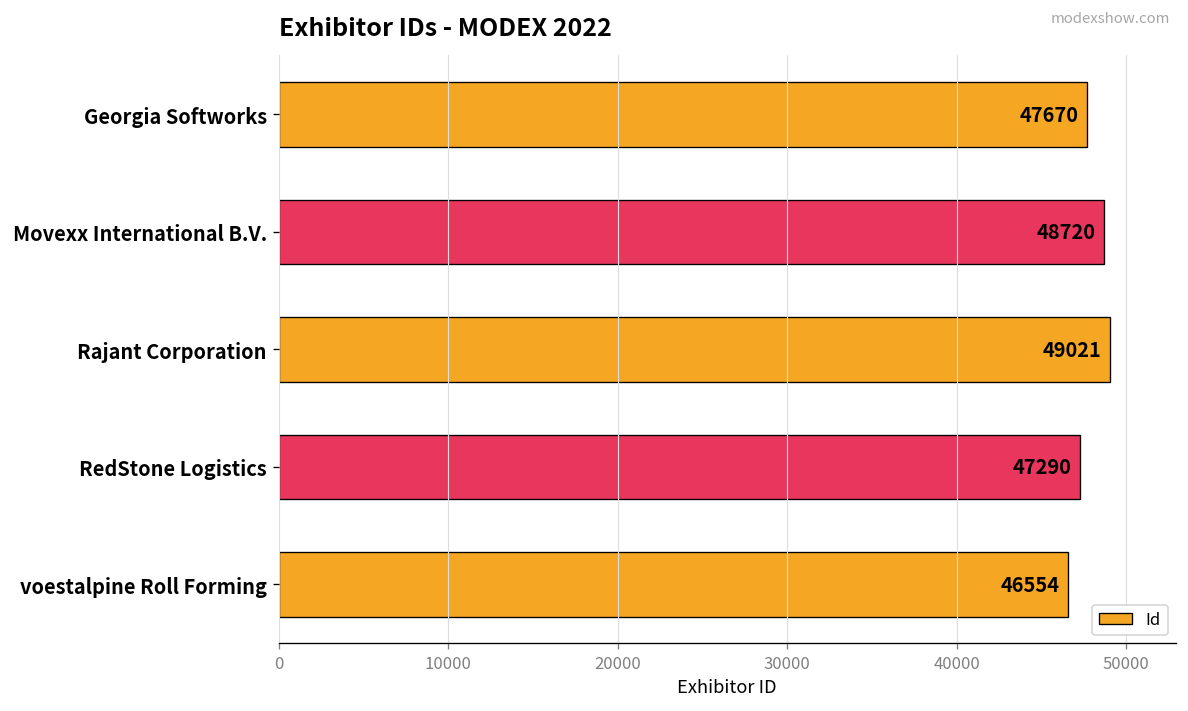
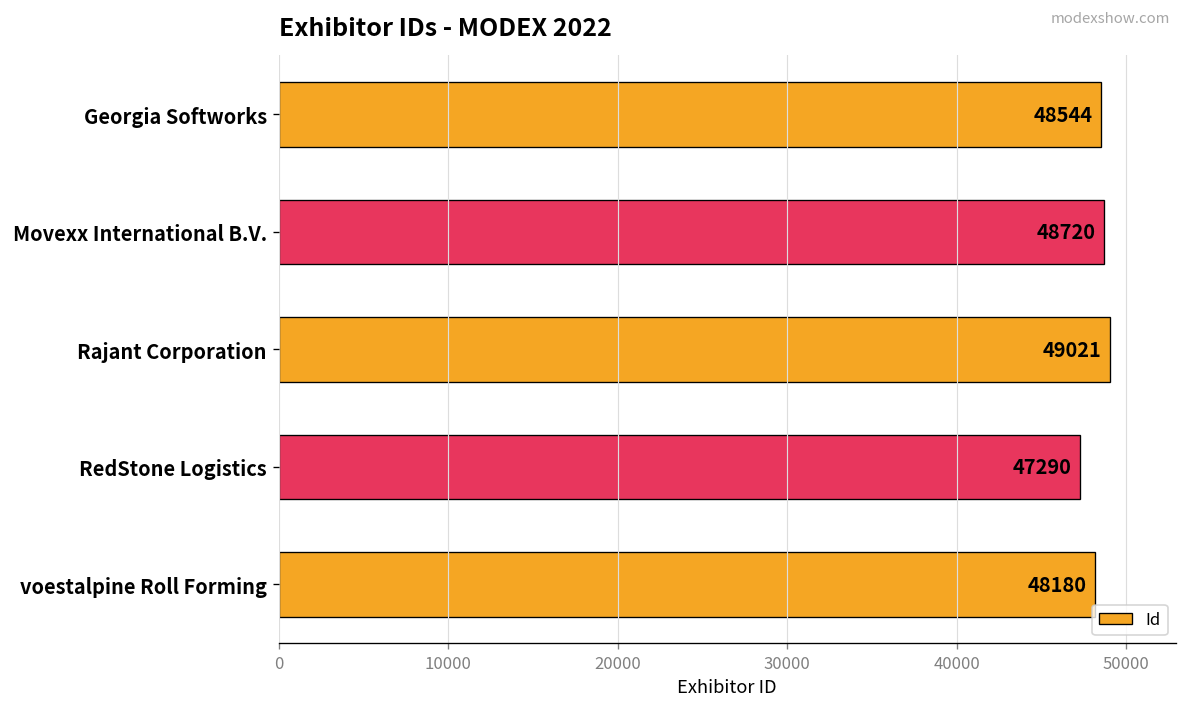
  {
-   "Georgia Softworks": 47670,
+   "Georgia Softworks": 48544,
    "Movexx International B.V.": 48720,
    "Rajant Corporation": 49021,
    "RedStone Logistics": 47290,
-   "voestalpine Roll Forming": 46554
+   "voestalpine Roll Forming": 48180
  }
